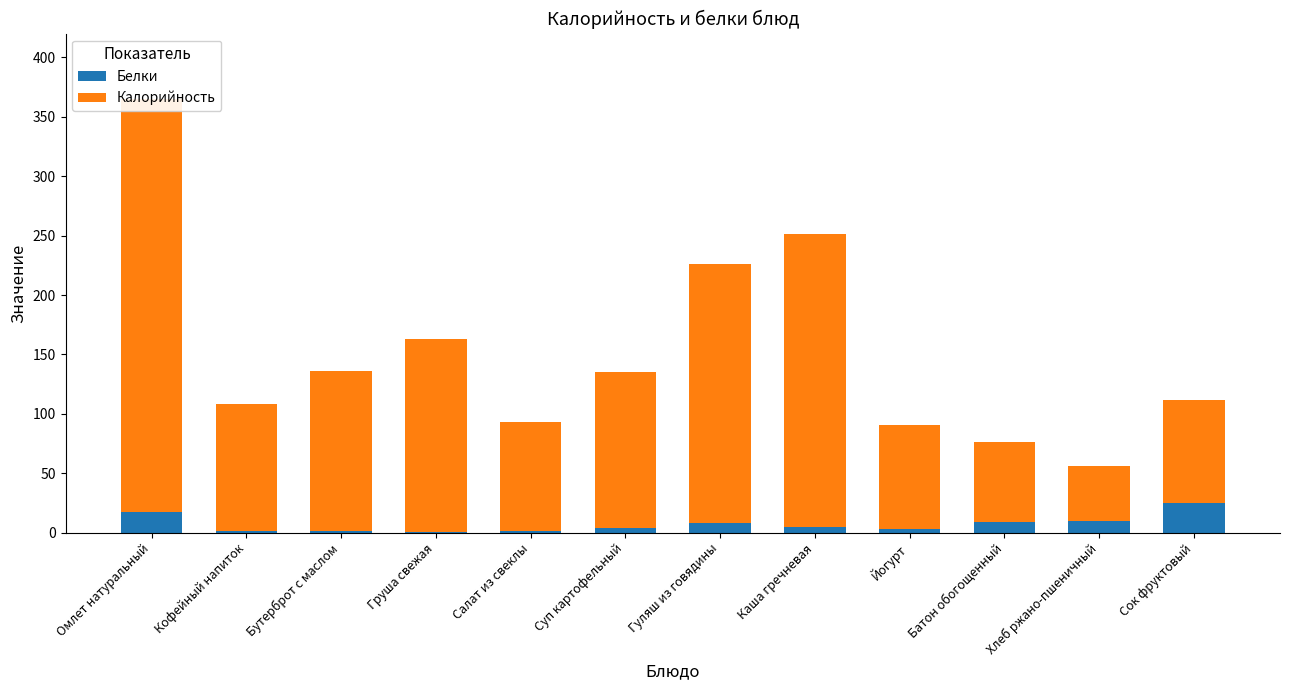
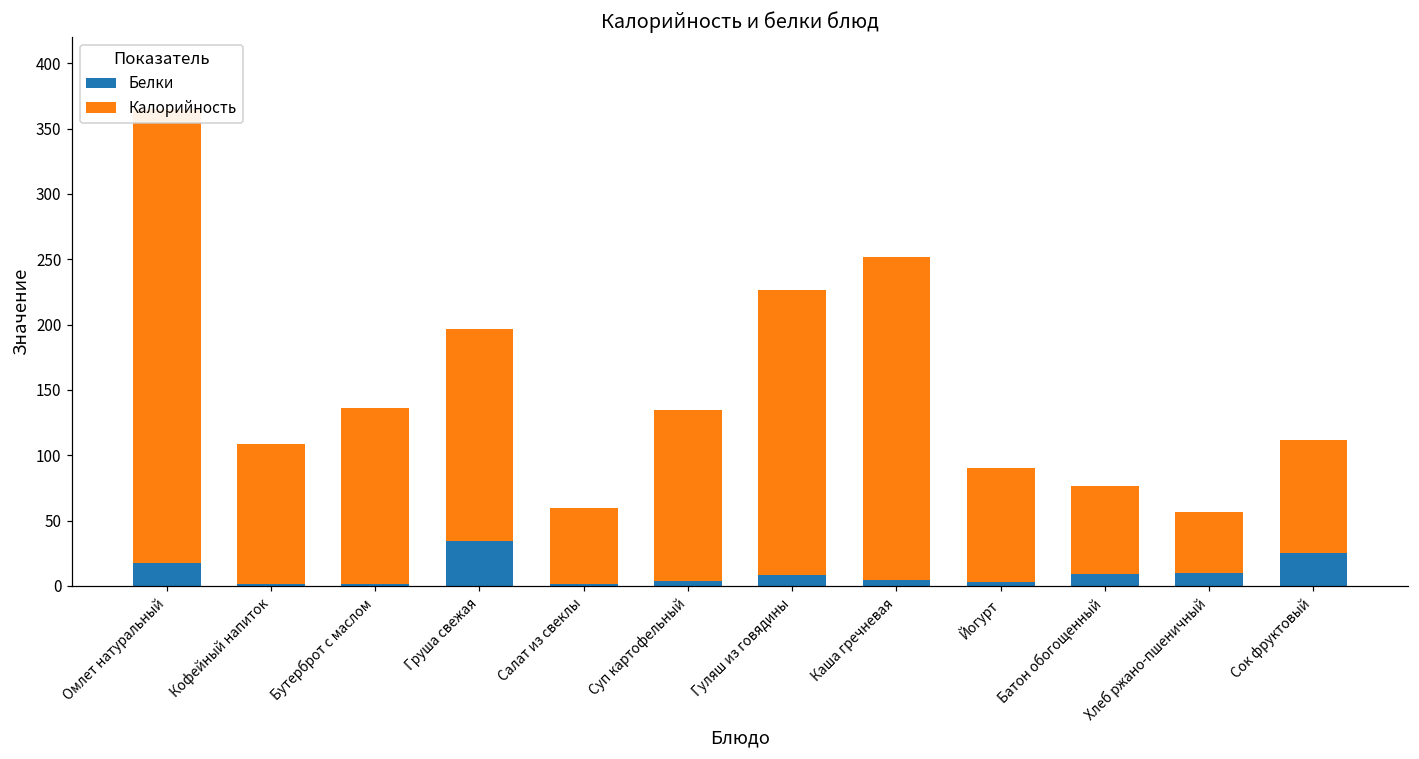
  {
    "Белки": {
      "Омлет натуральный": 17,
-     "Груша свежая": 0,
+     "Груша свежая": 34,
      "Суп картофельный": 4,
      "Гуляш из говядины": 8,
      "Каша гречневая": 4,
      "Йогурт": 3,
      "Батон обогощенный": 9,
      "Хлеб ржано-пшеничный": 10,
      "Сок фруктовый": 25
    },
    "Калорийность": {
      "Кофейный напиток": 107,
      "Бутерброт с маслом": 135,
      "Груша свежая": 162,
-     "Салат из свеклы": 91,
+     "Салат из свеклы": 58,
      "Суп картофельный": 131,
      "Гуляш из говядины": 218,
      "Каша гречневая": 247,
      "Йогурт": 88,
      "Батон обогощенный": 67,
      "Хлеб ржано-пшеничный": 46,
      "Сок фруктовый": 86
    }
  }
